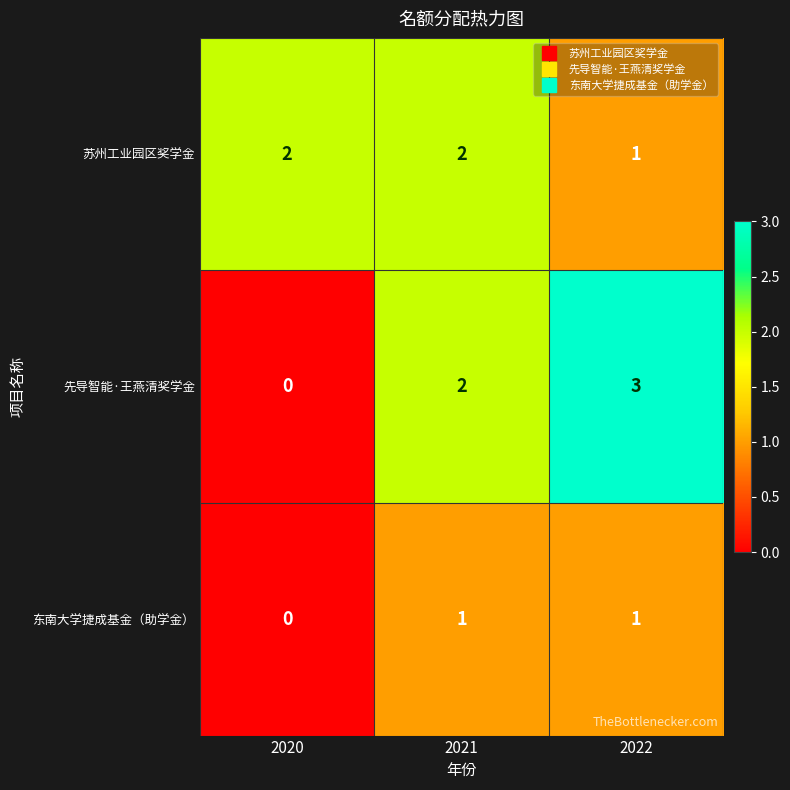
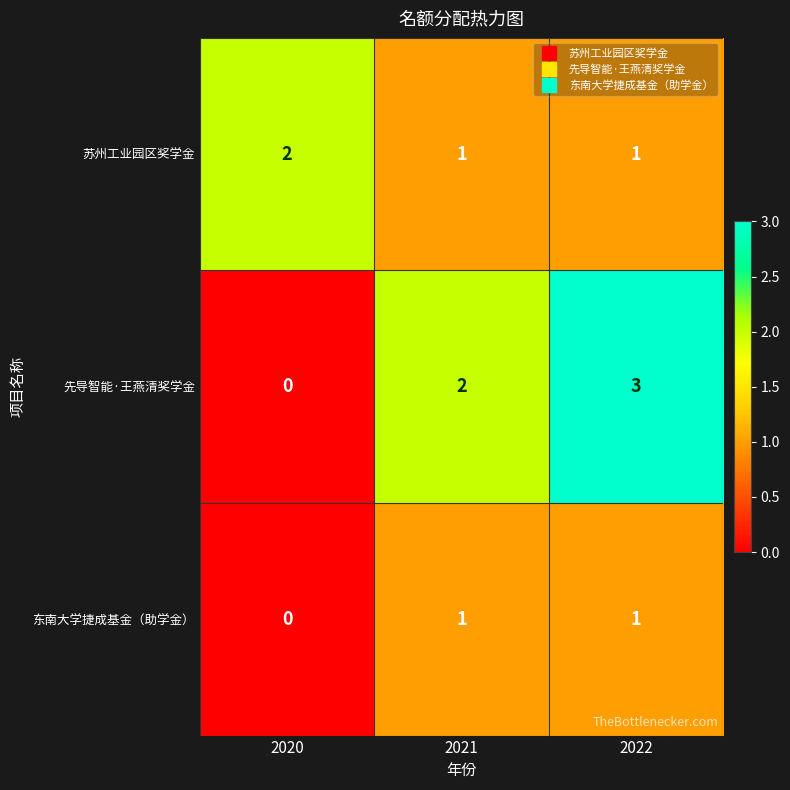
  {
    "苏州工业园区奖学金": {
      "2020": 2,
-     "2021": 2,
+     "2021": 1,
      "2022": 1
    },
    "先导智能·王燕清奖学金": {
      "2020": 0,
      "2021": 2,
      "2022": 3
    },
    "东南大学捷成基金（助学金）": {
      "2020": 0,
      "2021": 1
    }
  }
